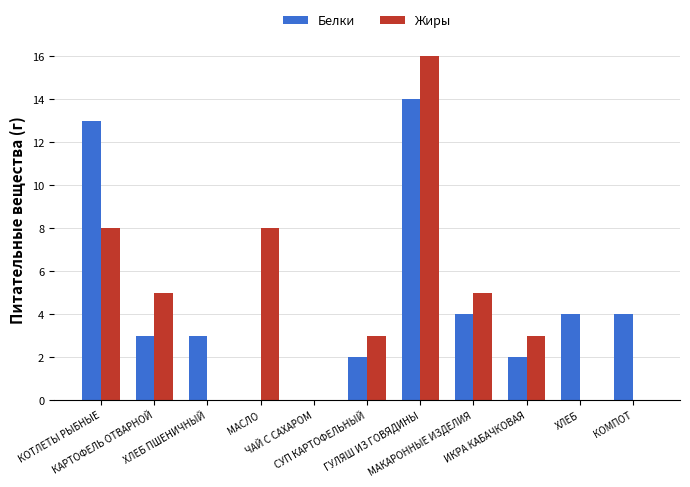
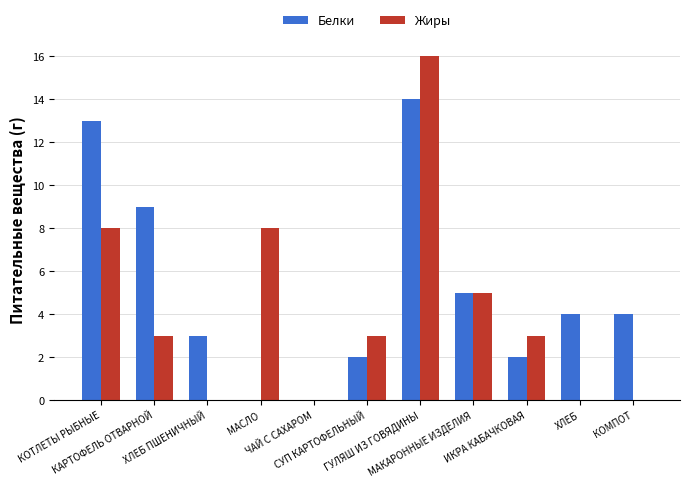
  {
    "Белки": {
      "КОТЛЕТЫ РЫБНЫЕ": 13,
-     "КАРТОФЕЛЬ ОТВАРНОЙ": 3,
+     "КАРТОФЕЛЬ ОТВАРНОЙ": 9,
      "ХЛЕБ ПШЕНИЧНЫЙ": 3,
      "МАСЛО": 0,
      "ЧАЙ С САХАРОМ": 0,
      "СУП КАРТОФЕЛЬНЫЙ": 2,
      "ГУЛЯШ ИЗ ГОВЯДИНЫ": 14,
-     "МАКАРОННЫЕ ИЗДЕЛИЯ": 4,
+     "МАКАРОННЫЕ ИЗДЕЛИЯ": 5,
      "ИКРА КАБАЧКОВАЯ": 2,
      "ХЛЕБ": 4,
      "КОМПОТ": 4
    },
    "Жиры": {
      "КОТЛЕТЫ РЫБНЫЕ": 8,
-     "КАРТОФЕЛЬ ОТВАРНОЙ": 5,
+     "КАРТОФЕЛЬ ОТВАРНОЙ": 3,
      "ХЛЕБ ПШЕНИЧНЫЙ": 0,
      "МАСЛО": 8,
      "ЧАЙ С САХАРОМ": 0,
      "СУП КАРТОФЕЛЬНЫЙ": 3,
      "ГУЛЯШ ИЗ ГОВЯДИНЫ": 16,
      "МАКАРОННЫЕ ИЗДЕЛИЯ": 5,
      "ИКРА КАБАЧКОВАЯ": 3,
      "ХЛЕБ": 0,
      "КОМПОТ": 0
    }
  }
